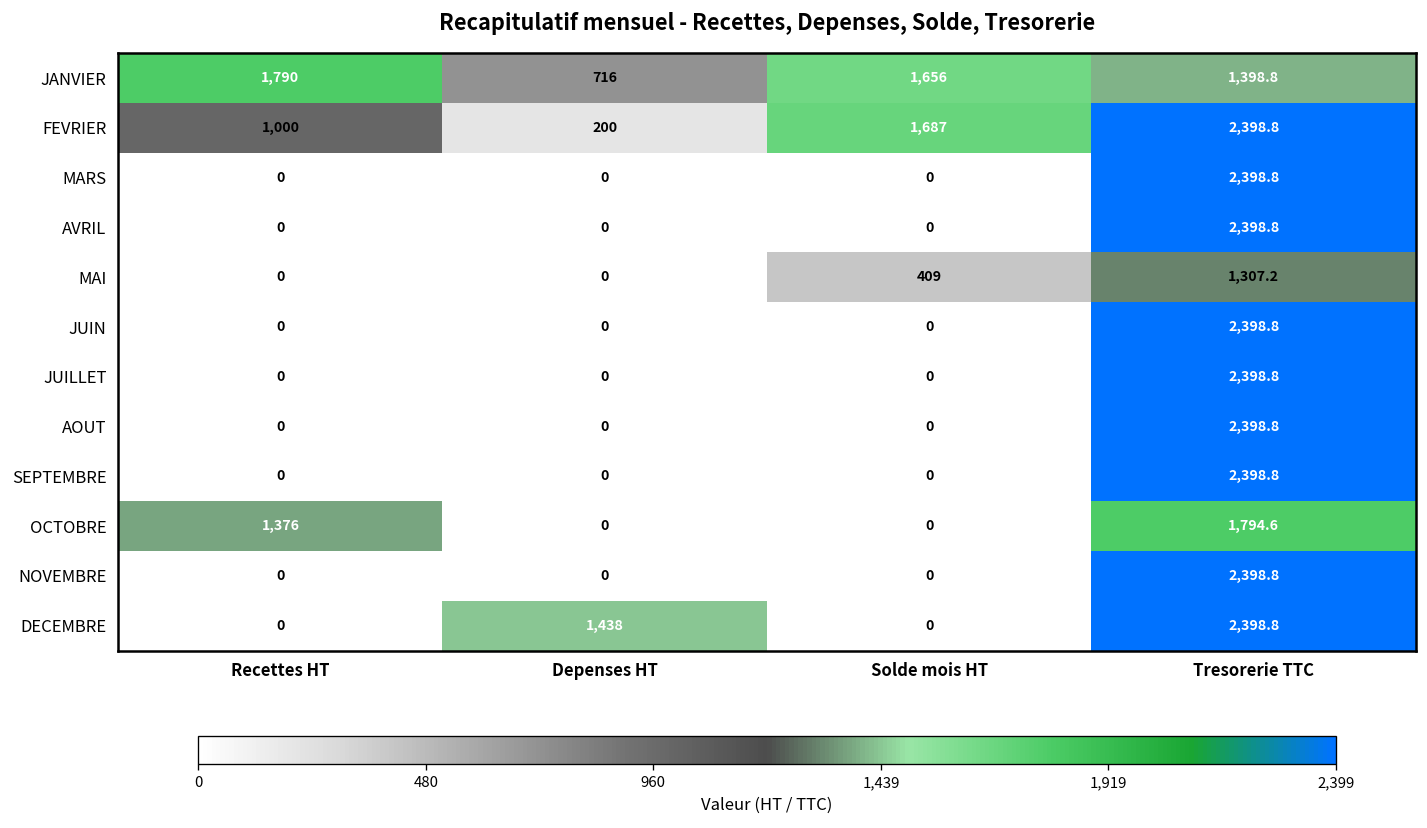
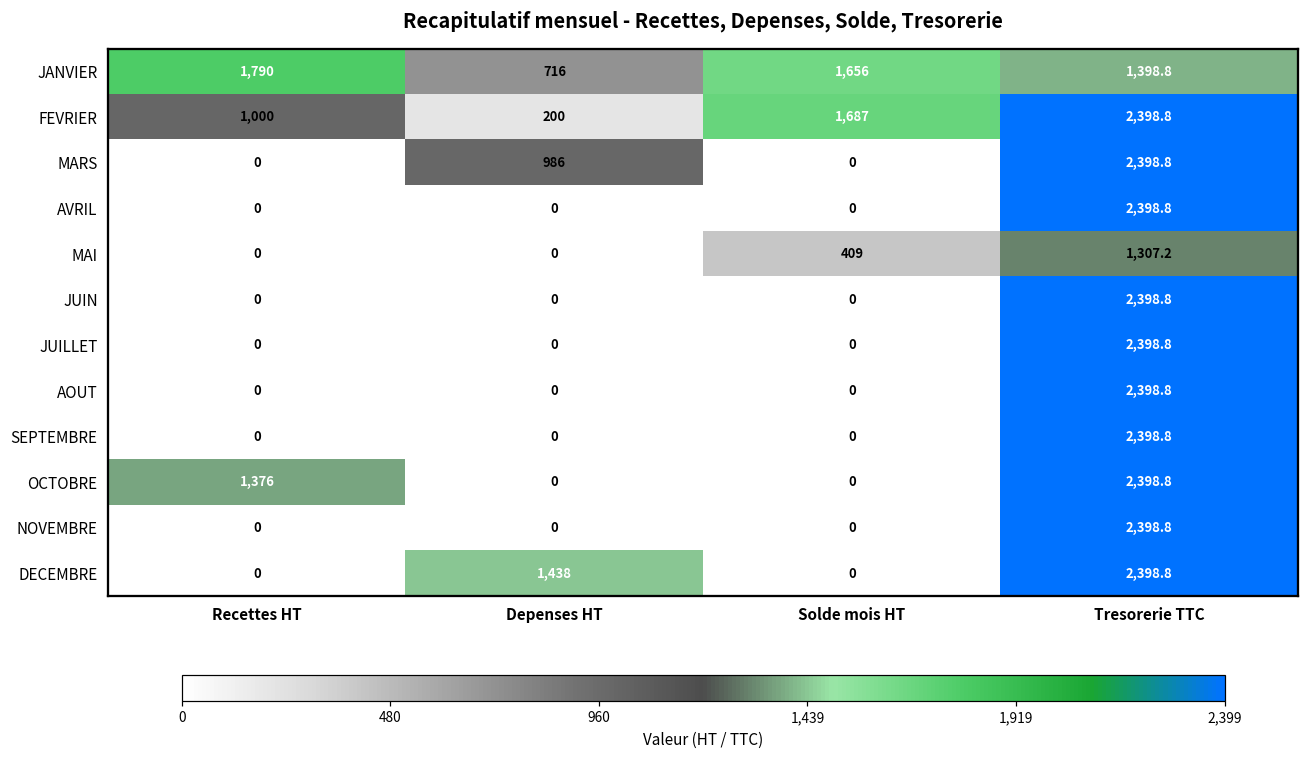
  {
    "JANVIER": {
      "Recettes HT": "1,790",
      "Depenses HT": "716",
      "Solde mois HT": "1,656",
      "Tresorerie TTC": "1,398.8"
    },
    "FEVRIER": {
      "Recettes HT": "1,000",
      "Depenses HT": "200",
      "Solde mois HT": "1,687",
      "Tresorerie TTC": "2,398.8"
    },
    "MARS": {
      "Recettes HT": "0",
-     "Depenses HT": "0",
+     "Depenses HT": "986",
      "Solde mois HT": "0",
      "Tresorerie TTC": "2,398.8"
    },
    "AVRIL": {
      "Recettes HT": "0",
      "Depenses HT": "0",
      "Solde mois HT": "0",
      "Tresorerie TTC": "2,398.8"
    },
    "MAI": {
      "Recettes HT": "0",
      "Depenses HT": "0",
      "Solde mois HT": "409",
      "Tresorerie TTC": "1,307.2"
    },
    "JUIN": {
      "Recettes HT": "0",
      "Depenses HT": "0",
      "Solde mois HT": "0",
      "Tresorerie TTC": "2,398.8"
    },
    "JUILLET": {
      "Recettes HT": "0",
      "Depenses HT": "0",
      "Solde mois HT": "0",
      "Tresorerie TTC": "2,398.8"
    },
    "AOUT": {
      "Recettes HT": "0",
      "Depenses HT": "0",
      "Solde mois HT": "0",
      "Tresorerie TTC": "2,398.8"
    },
    "SEPTEMBRE": {
      "Recettes HT": "0",
      "Depenses HT": "0",
      "Solde mois HT": "0",
      "Tresorerie TTC": "2,398.8"
    },
    "OCTOBRE": {
      "Recettes HT": "1,376",
      "Depenses HT": "0",
      "Solde mois HT": "0",
-     "Tresorerie TTC": "1,794.6"
+     "Tresorerie TTC": "2,398.8"
    },
    "NOVEMBRE": {
      "Recettes HT": "0",
      "Depenses HT": "0",
      "Solde mois HT": "0",
      "Tresorerie TTC": "2,398.8"
    },
    "DECEMBRE": {
      "Recettes HT": "0",
      "Depenses HT": "1,438",
      "Solde mois HT": "0",
      "Tresorerie TTC": "2,398.8"
    }
  }
